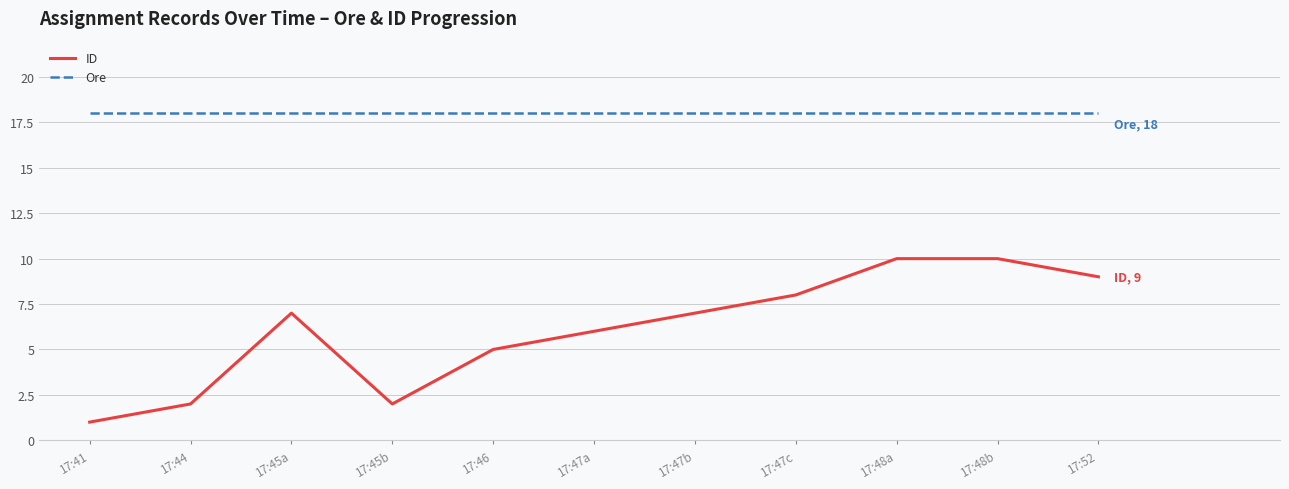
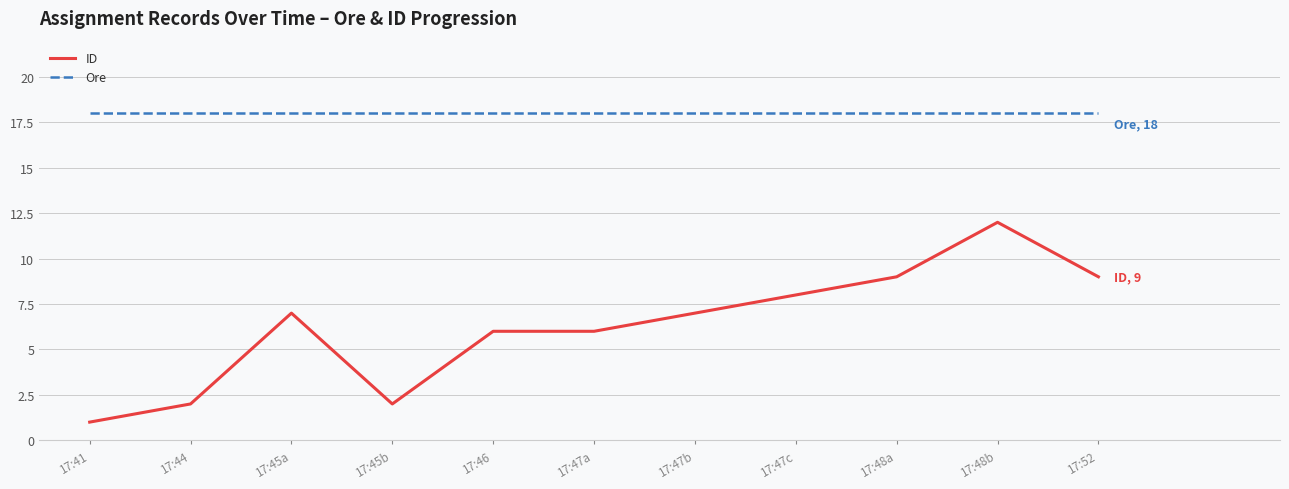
  {
    "ID": {
      "17:41": 1,
      "17:44": 2,
      "17:45a": 7,
      "17:45b": 2,
-     "17:46": 5,
+     "17:46": 6,
      "17:47a": 6,
      "17:47b": 7,
      "17:47c": 8,
-     "17:48a": 10,
-     "17:48b": 10
+     "17:48a": 9,
+     "17:48b": 12
    },
    "Ore": {
      "17:52": 18
    }
  }
